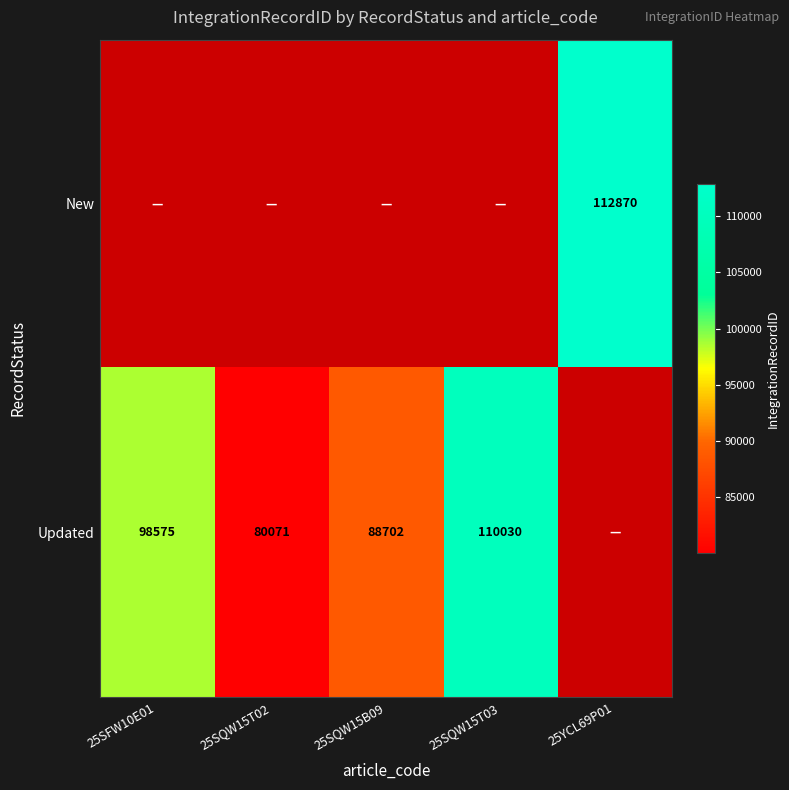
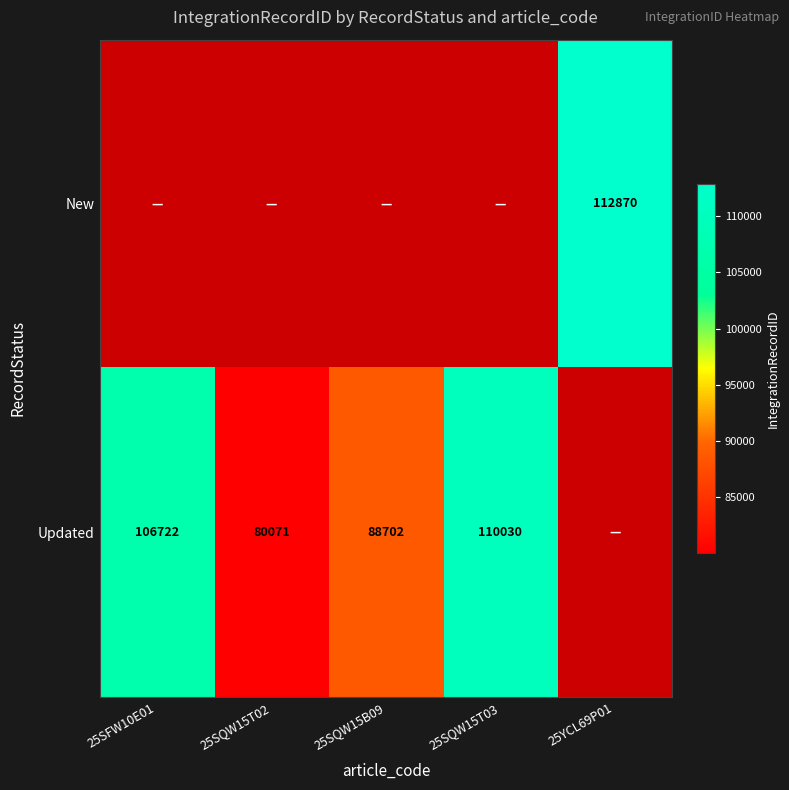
  {
    "New": {
      "25YCL69P01": 112870
    },
    "Updated": {
-     "25SFW10E01": 98575,
+     "25SFW10E01": 106722,
      "25SQW15T02": 80071,
      "25SQW15B09": 88702,
      "25SQW15T03": 110030
    }
  }
